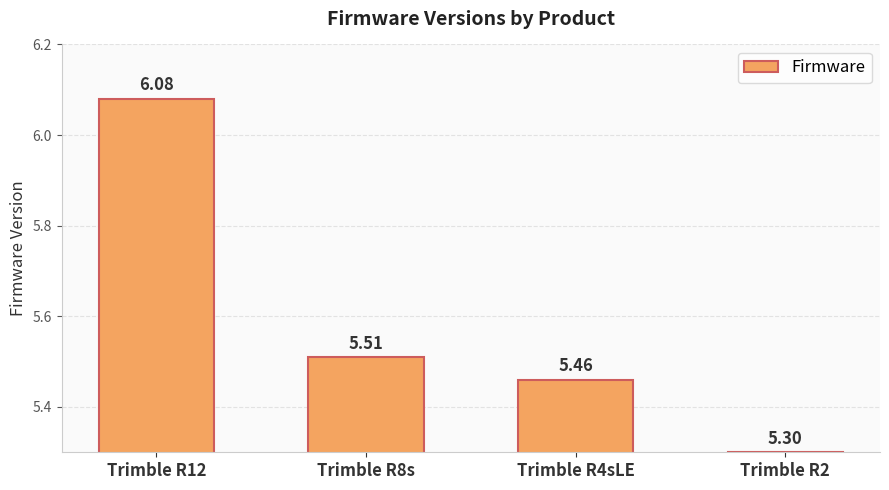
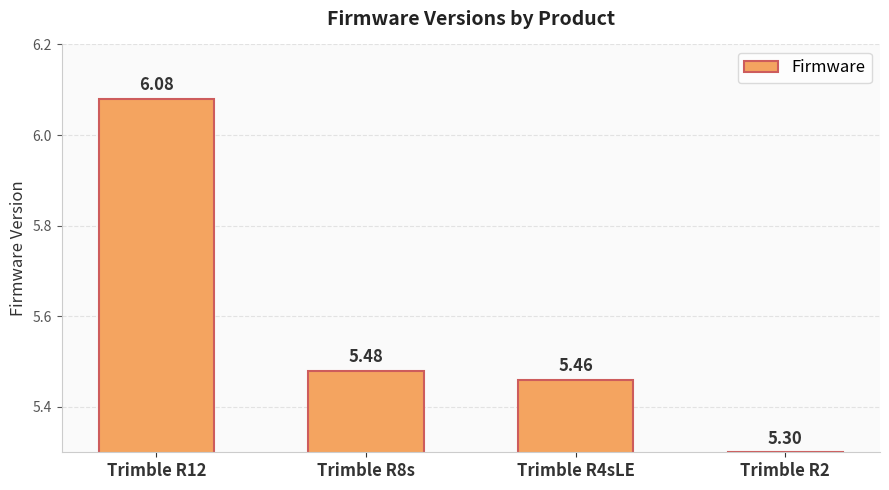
  {
    "Trimble R12": 6.08,
-   "Trimble R8s": 5.51,
+   "Trimble R8s": 5.48,
    "Trimble R4sLE": 5.46,
    "Trimble R2": 5.30
  }
